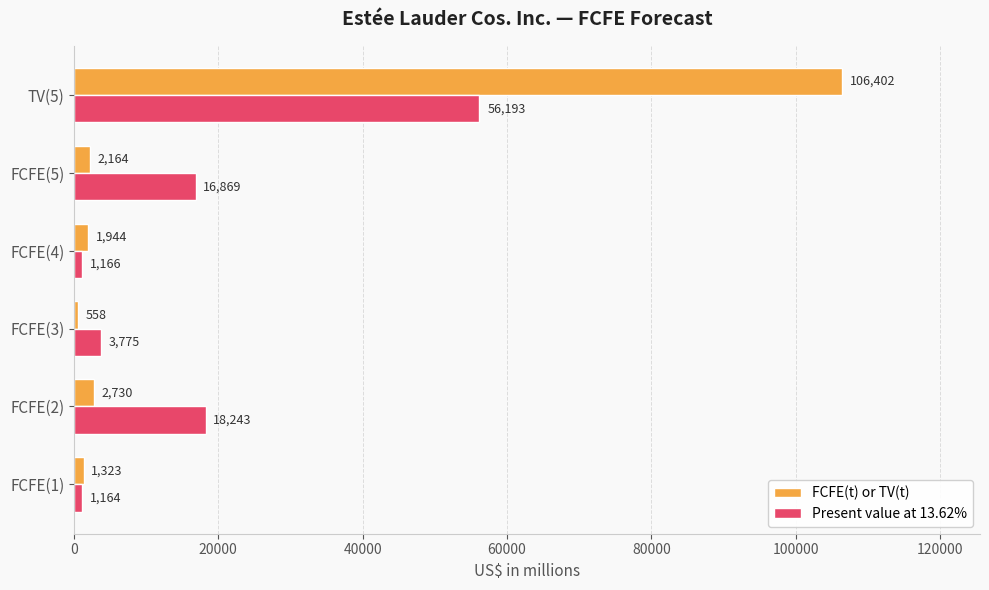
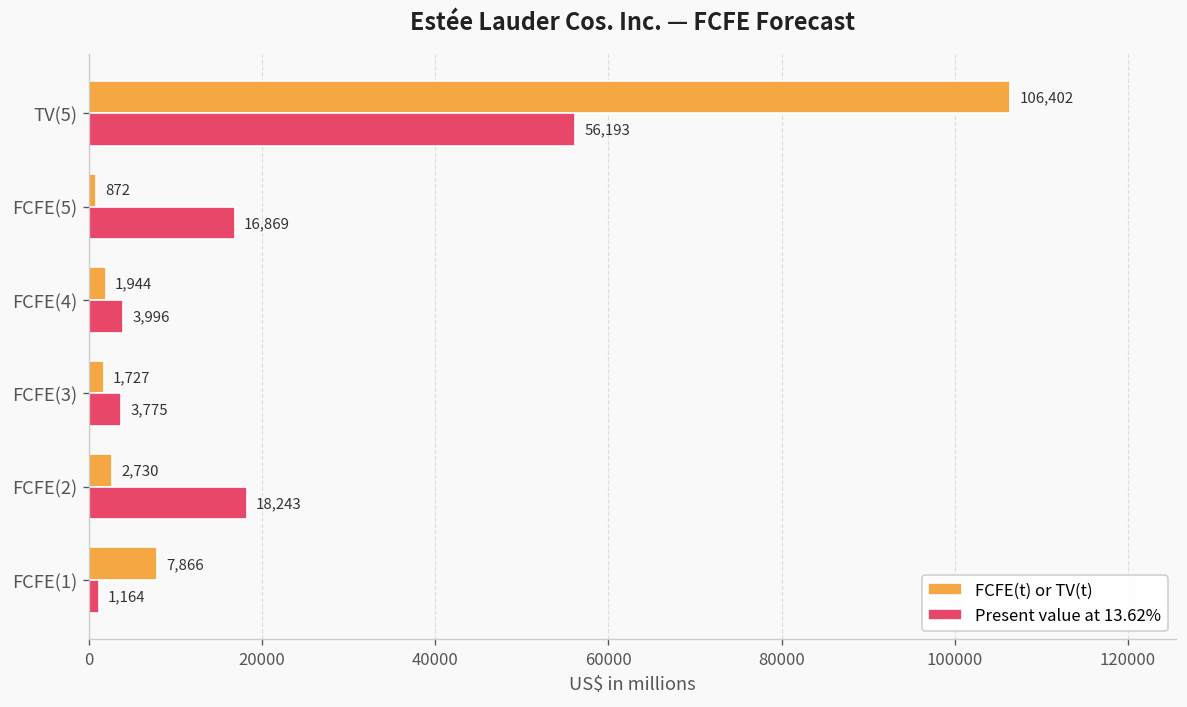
  {
    "FCFE(t) or TV(t)": {
      "TV(5)": "106,402",
-     "FCFE(5)": "2,164",
+     "FCFE(5)": "872",
      "FCFE(4)": "1,944",
-     "FCFE(3)": "558",
+     "FCFE(3)": "1,727",
      "FCFE(2)": "2,730",
-     "FCFE(1)": "1,323"
+     "FCFE(1)": "7,866"
    },
    "Present value at 13.62%": {
      "TV(5)": "56,193",
      "FCFE(5)": "16,869",
-     "FCFE(4)": "1,166",
+     "FCFE(4)": "3,996",
      "FCFE(3)": "3,775",
      "FCFE(2)": "18,243",
      "FCFE(1)": "1,164"
    }
  }
